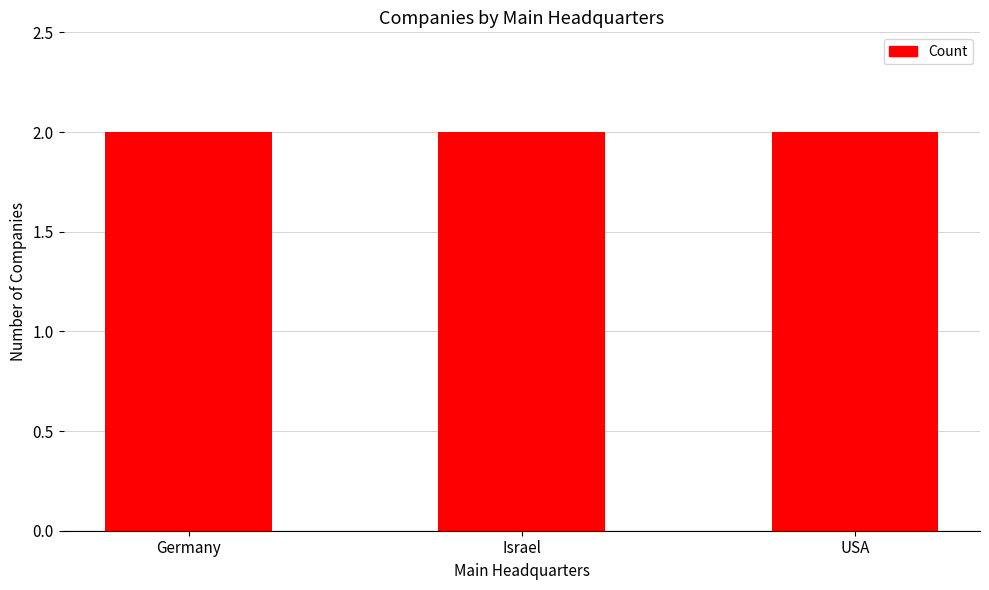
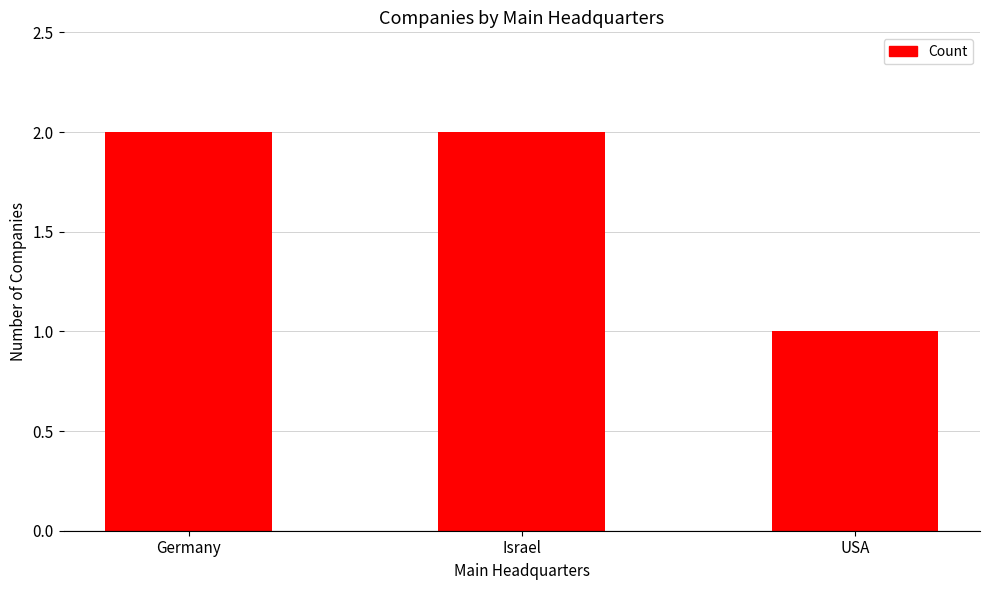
  {
    "Germany": 2,
    "Israel": 2,
-   "USA": 2
+   "USA": 1
  }
